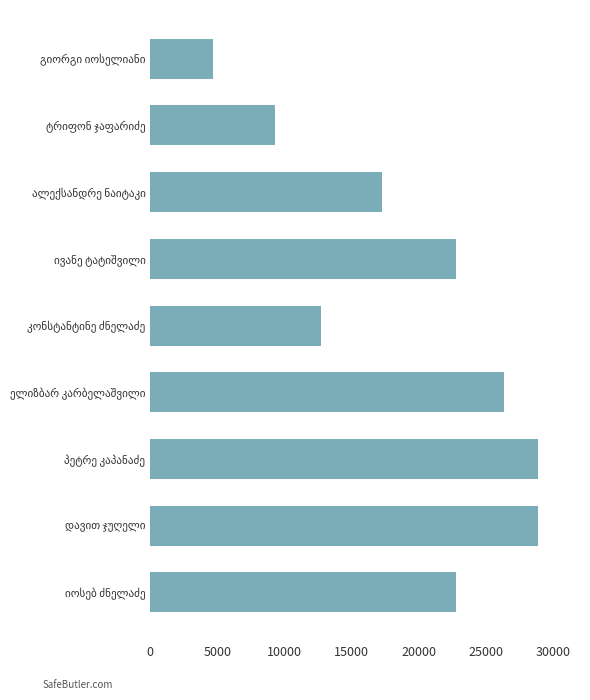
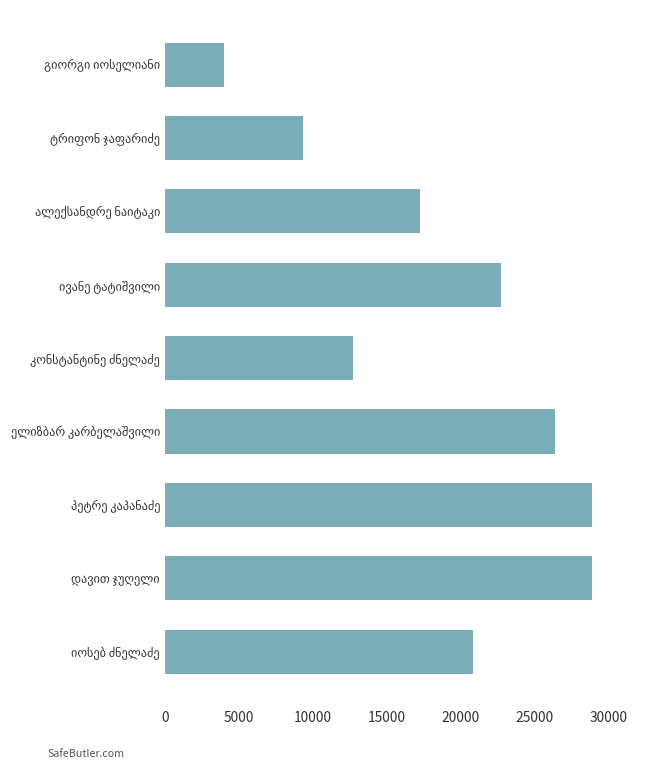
  {
-   "გიორგი იოსელიანი": 4700,
+   "გიორგი იოსელიანი": 4000,
    "ტრიფონ ჯაფარიძე": 9300,
    "ალექსანდრე ნაიტაკი": 17300,
    "ივანე ტატიშვილი": 22700,
    "კონსტანტინე ძნელაძე": 12700,
    "ელიზბარ კარბელაშვილი": 26400,
    "პეტრე კაპანაძე": 28900,
    "დავით ჯუღელი": 28900,
-   "იოსებ ძნელაძე": 22700
+   "იოსებ ძნელაძე": 20800
  }
